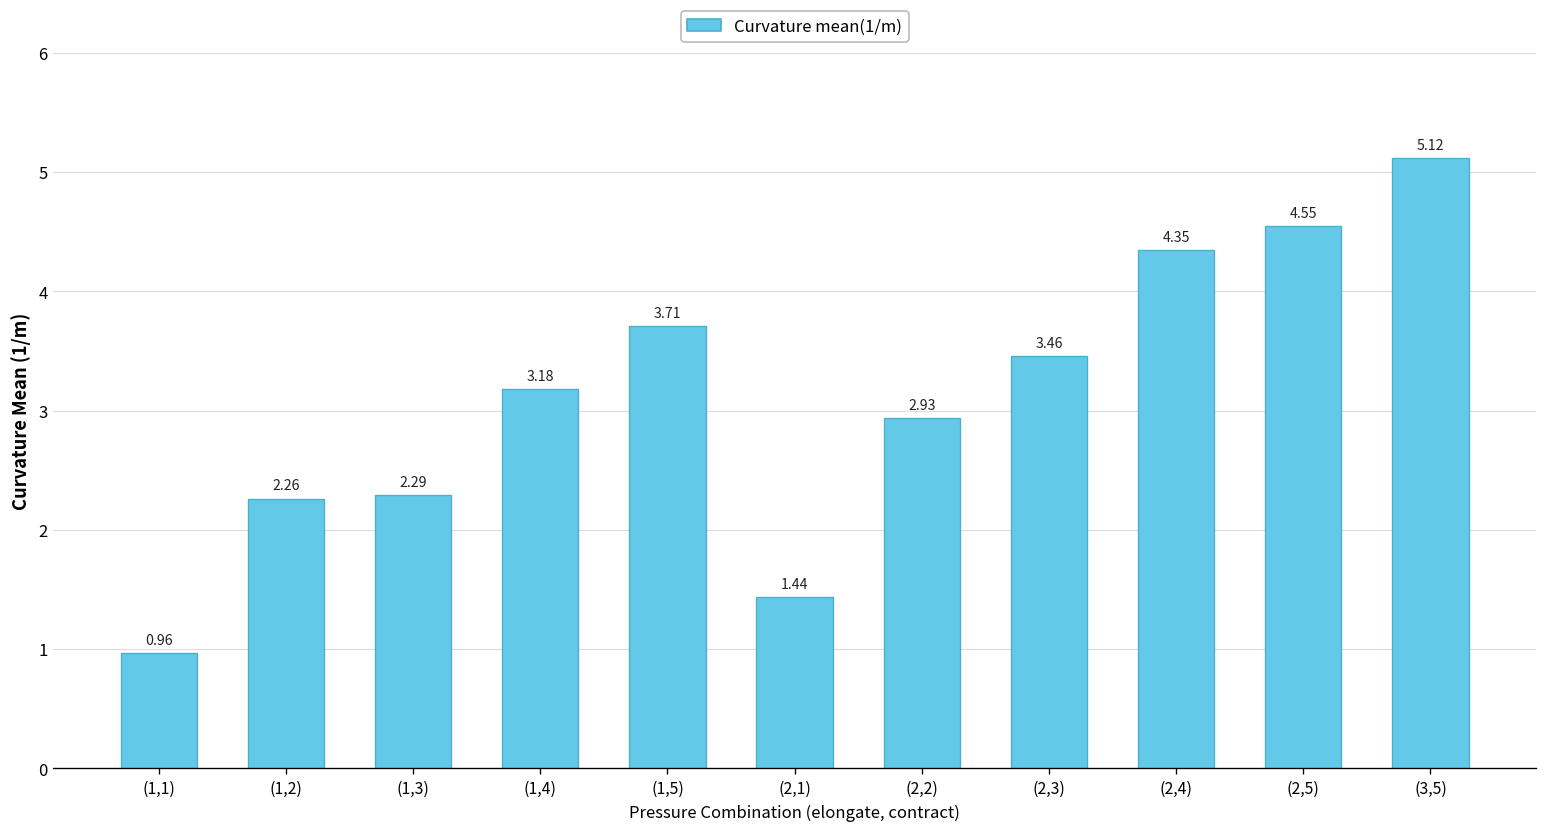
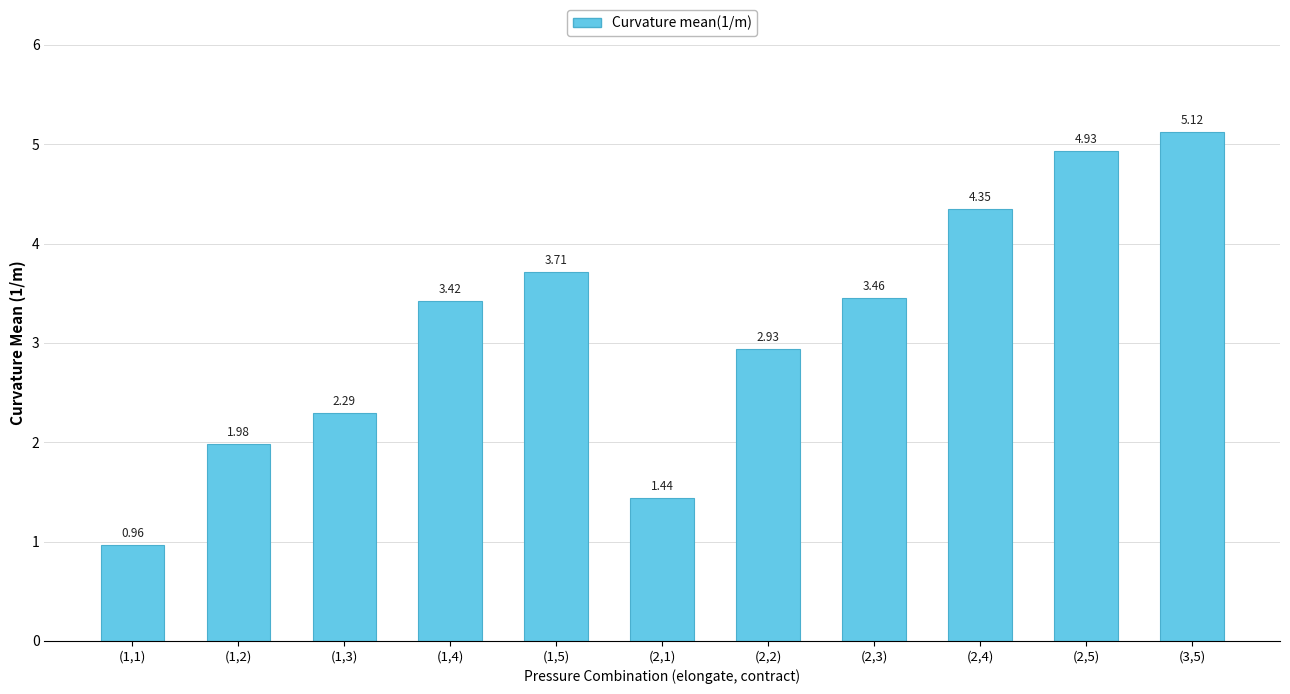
  {
    "(1,1)": 0.96,
-   "(1,2)": 2.26,
+   "(1,2)": 1.98,
    "(1,3)": 2.29,
-   "(1,4)": 3.18,
+   "(1,4)": 3.42,
    "(1,5)": 3.71,
    "(2,1)": 1.44,
    "(2,2)": 2.93,
    "(2,3)": 3.46,
    "(2,4)": 4.35,
-   "(2,5)": 4.55,
+   "(2,5)": 4.93,
    "(3,5)": 5.12
  }
